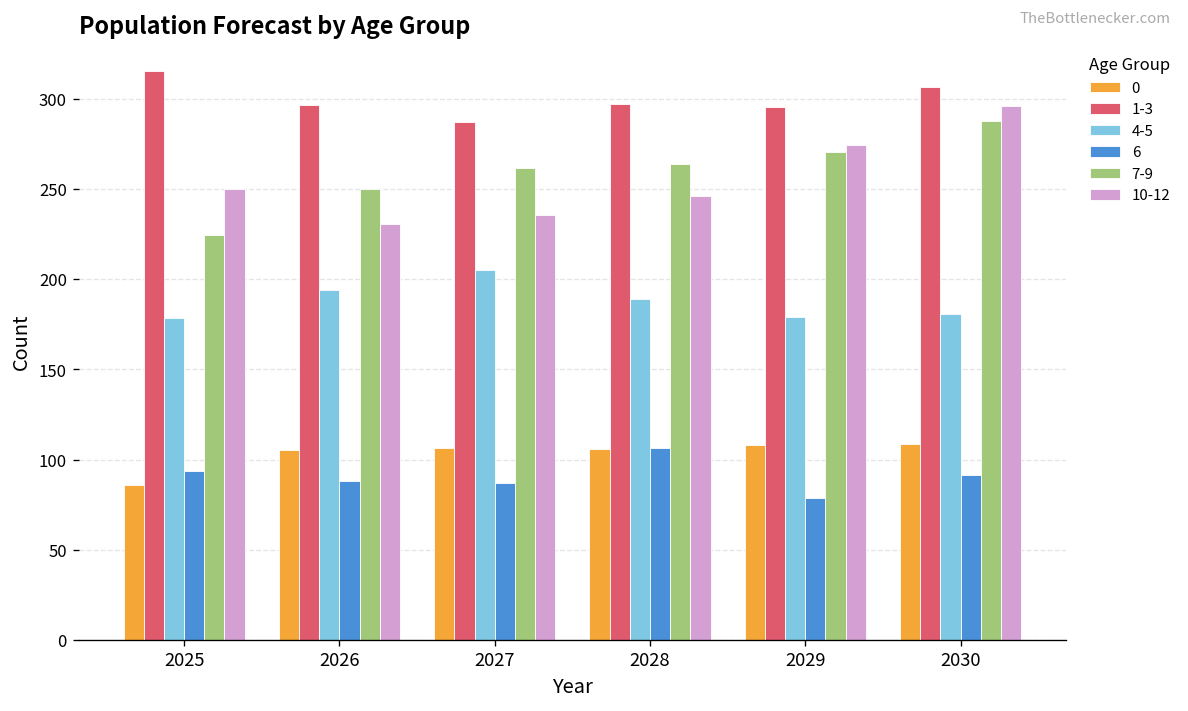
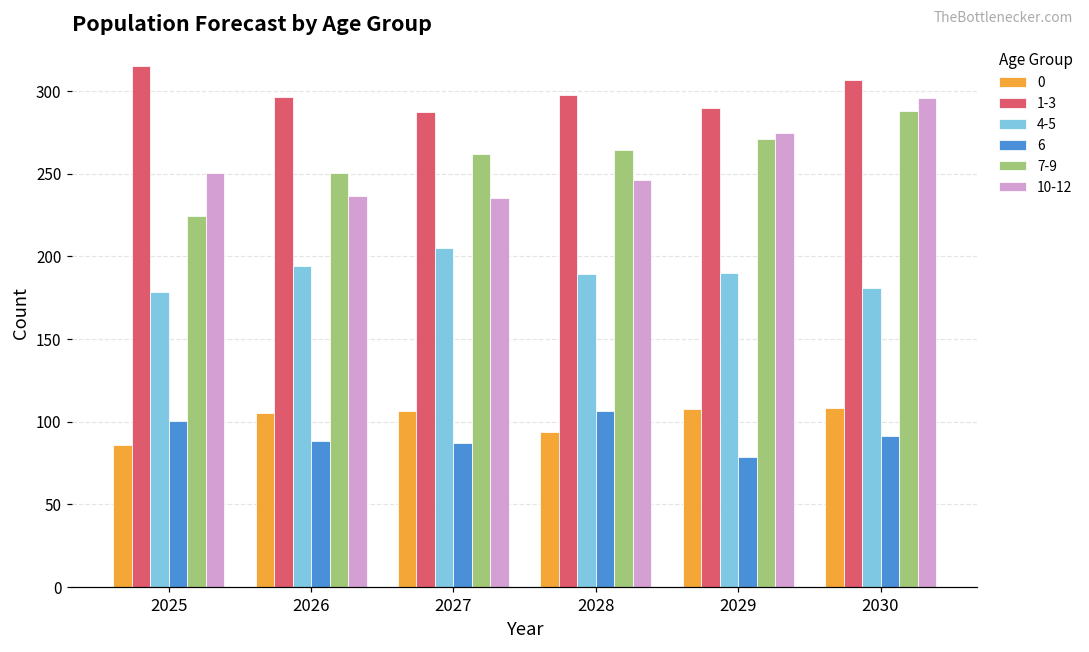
  {
    "0": {
      "2025": 86,
      "2026": 105,
      "2027": 106,
-     "2028": 106,
+     "2028": 94,
      "2029": 108,
      "2030": 108
    },
    "1-3": {
      "2025": 315,
      "2026": 296,
      "2027": 287,
      "2028": 297,
-     "2029": 296,
+     "2029": 290,
      "2030": 307
    },
    "4-5": {
      "2025": 178,
      "2026": 194,
      "2027": 205,
      "2028": 189,
-     "2029": 179,
+     "2029": 190,
      "2030": 181
    },
    "6": {
-     "2025": 94,
+     "2025": 100,
      "2026": 88,
      "2027": 87,
      "2028": 106,
      "2029": 79,
      "2030": 92
    },
    "7-9": {
      "2025": 225,
      "2026": 250,
      "2027": 262,
      "2028": 264,
      "2029": 271,
      "2030": 288
    },
    "10-12": {
      "2025": 250,
-     "2026": 231,
+     "2026": 236,
      "2027": 236,
      "2028": 246,
      "2029": 274,
      "2030": 296
    }
  }
